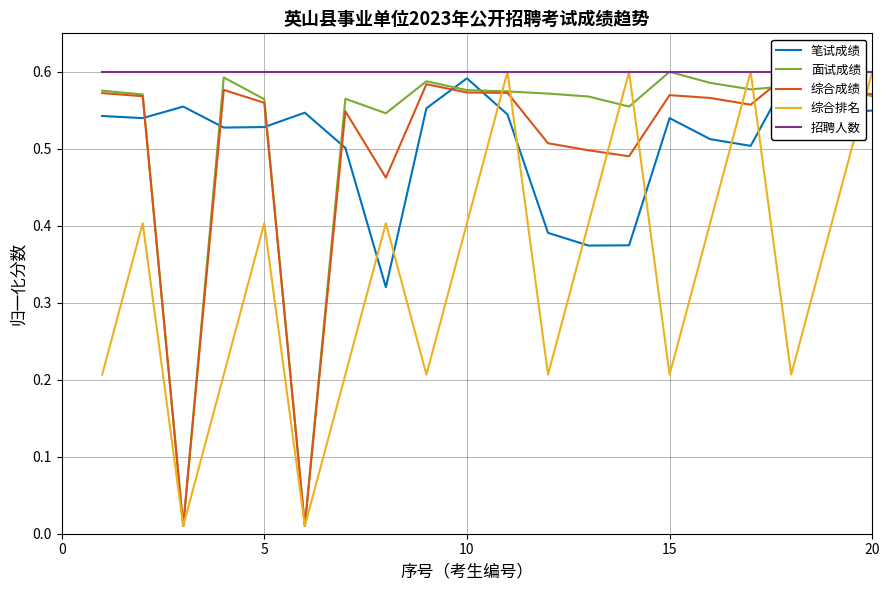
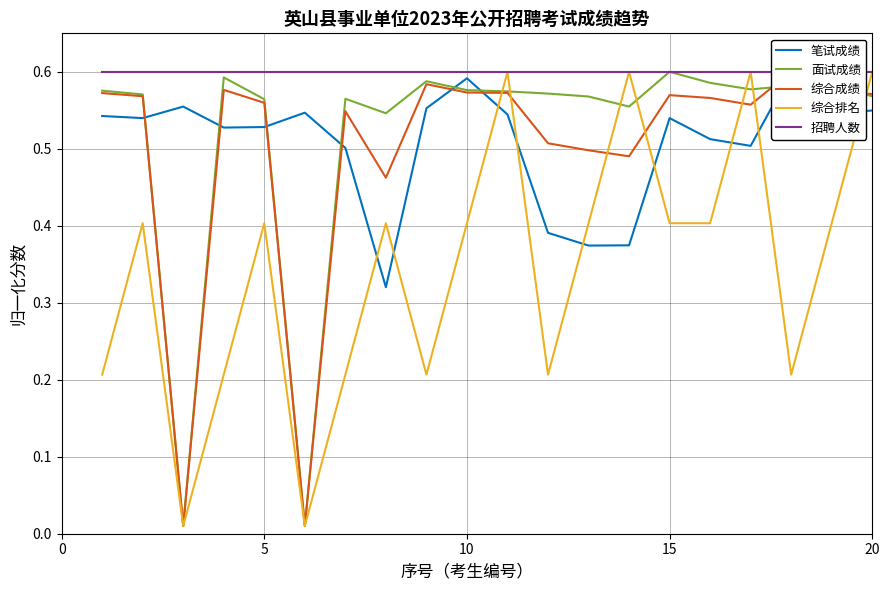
  {
    "笔试成绩": {
      "5": 0.53,
      "10": 0.59,
      "15": 0.54,
      "20": 0.55
    },
    "面试成绩": {
      "5": 0.56
    },
    "综合成绩": {
      "5": 0.56,
      "15": 0.57
    },
    "综合排名": {
      "5": 0.40,
      "10": 0.40,
-     "15": 0.21
+     "15": 0.40
    },
    "招聘人数": {
      "5": 0.60,
      "10": 0.60
    }
  }
